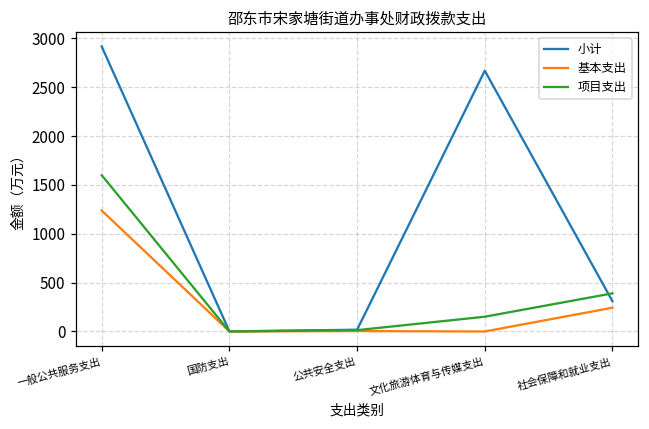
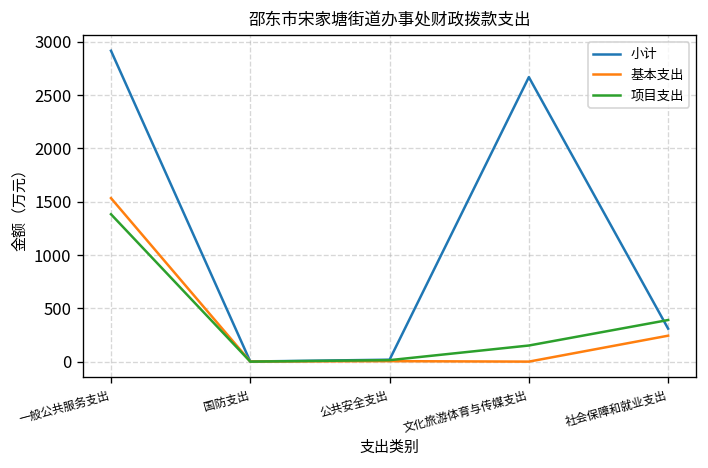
  {
    "小计": {
      "一般公共服务支出": 2900,
      "文化旅游体育与传媒支出": 2700,
      "社会保障和就业支出": 300
    },
    "基本支出": {
-     "一般公共服务支出": 1200,
+     "一般公共服务支出": 1500,
      "文化旅游体育与传媒支出": 0,
      "社会保障和就业支出": 200
    },
    "项目支出": {
-     "一般公共服务支出": 1600,
+     "一般公共服务支出": 1400,
      "文化旅游体育与传媒支出": 200,
      "社会保障和就业支出": 400
    }
  }
